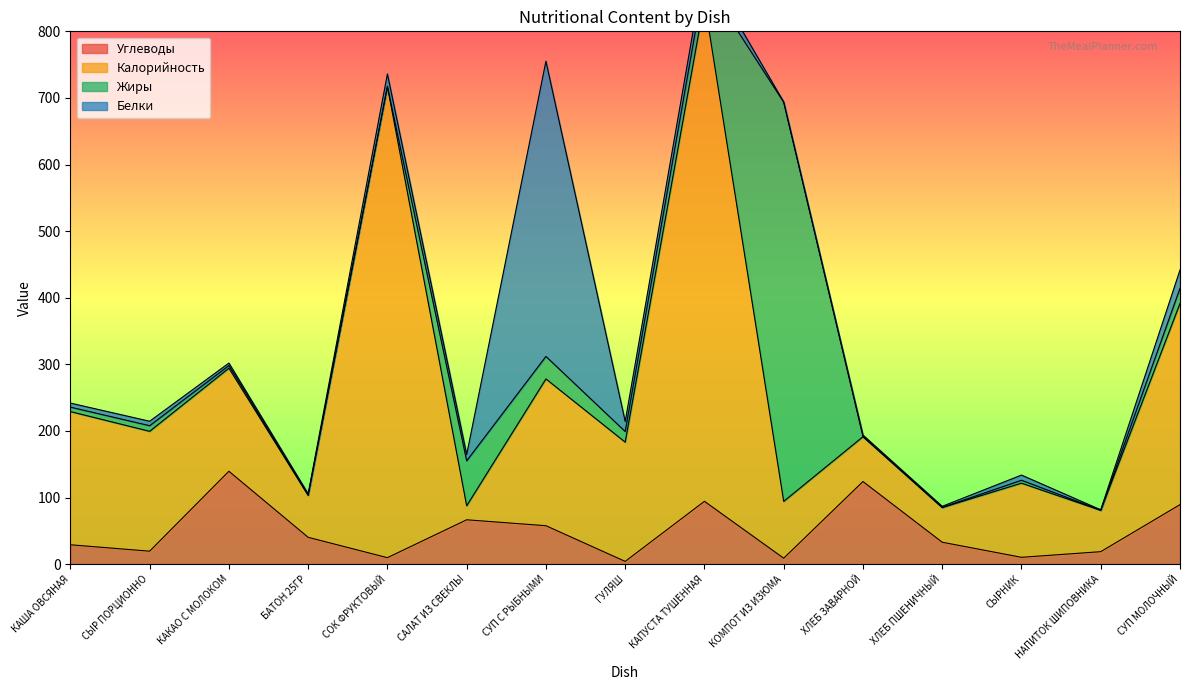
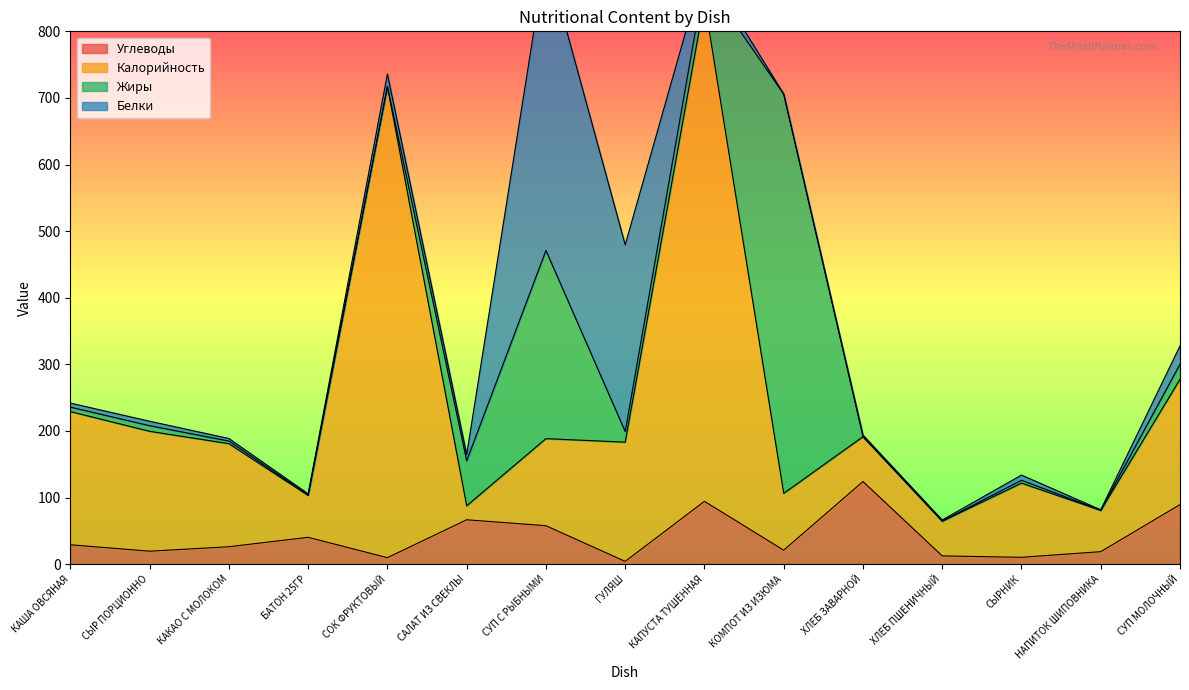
  {
    "Углеводы": {
      "КАША ОВСЯНАЯ": 30,
      "СЫР ПОРЦИОННО": 20,
-     "КАКАО С МОЛОКОМ": 140,
+     "КАКАО С МОЛОКОМ": 30,
      "БАТОН 25ГР": 40,
      "СОК ФРУКТОВЫЙ": 10,
      "САЛАТ ИЗ СВЕКЛЫ": 70,
      "СУП С РЫБНЫМИ": 60,
      "ГУЛЯШ": 0,
      "КАПУСТА ТУШЕННАЯ": 90,
-     "КОМПОТ ИЗ ИЗЮМА": 10,
+     "КОМПОТ ИЗ ИЗЮМА": 20,
      "ХЛЕБ ЗАВАРНОЙ": 120,
-     "ХЛЕБ ПШЕНИЧНЫЙ": 30,
+     "ХЛЕБ ПШЕНИЧНЫЙ": 10,
      "СЫРНИК": 10,
      "НАПИТОК ШИПОВНИКА": 20,
      "СУП МОЛОЧНЫЙ": 90
    },
    "Калорийность": {
      "КАША ОВСЯНАЯ": 200,
      "СЫР ПОРЦИОННО": 180,
      "КАКАО С МОЛОКОМ": 150,
      "САЛАТ ИЗ СВЕКЛЫ": 20,
-     "СУП С РЫБНЫМИ": 220,
+     "СУП С РЫБНЫМИ": 130,
      "ГУЛЯШ": 180,
      "КОМПОТ ИЗ ИЗЮМА": 90,
      "СЫРНИК": 110,
-     "СУП МОЛОЧНЫЙ": 300
+     "СУП МОЛОЧНЫЙ": 190
    },
    "Жиры": {
      "КАША ОВСЯНАЯ": 10,
      "СЫР ПОРЦИОННО": 10,
      "САЛАТ ИЗ СВЕКЛЫ": 70,
-     "СУП С РЫБНЫМИ": 30,
+     "СУП С РЫБНЫМИ": 280,
      "ГУЛЯШ": 20,
      "СЫРНИК": 0,
      "СУП МОЛОЧНЫЙ": 20
    },
    "Белки": {
      "КАША ОВСЯНАЯ": 10,
      "СЫР ПОРЦИОННО": 10,
      "СОК ФРУКТОВЫЙ": 20,
      "САЛАТ ИЗ СВЕКЛЫ": 10,
-     "ГУЛЯШ": 20,
+     "ГУЛЯШ": 280,
      "СЫРНИК": 10,
      "СУП МОЛОЧНЫЙ": 30
    }
  }
